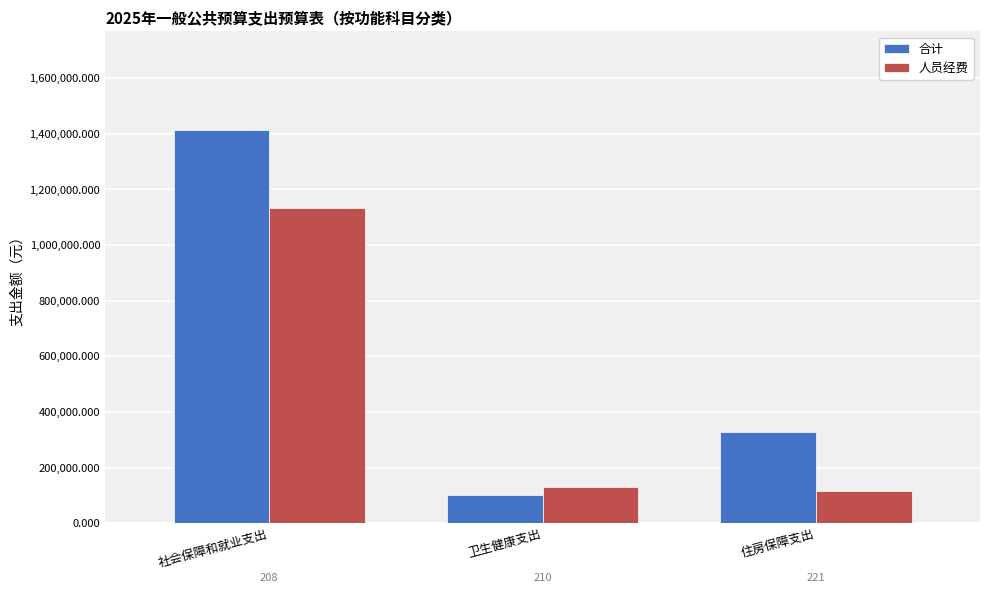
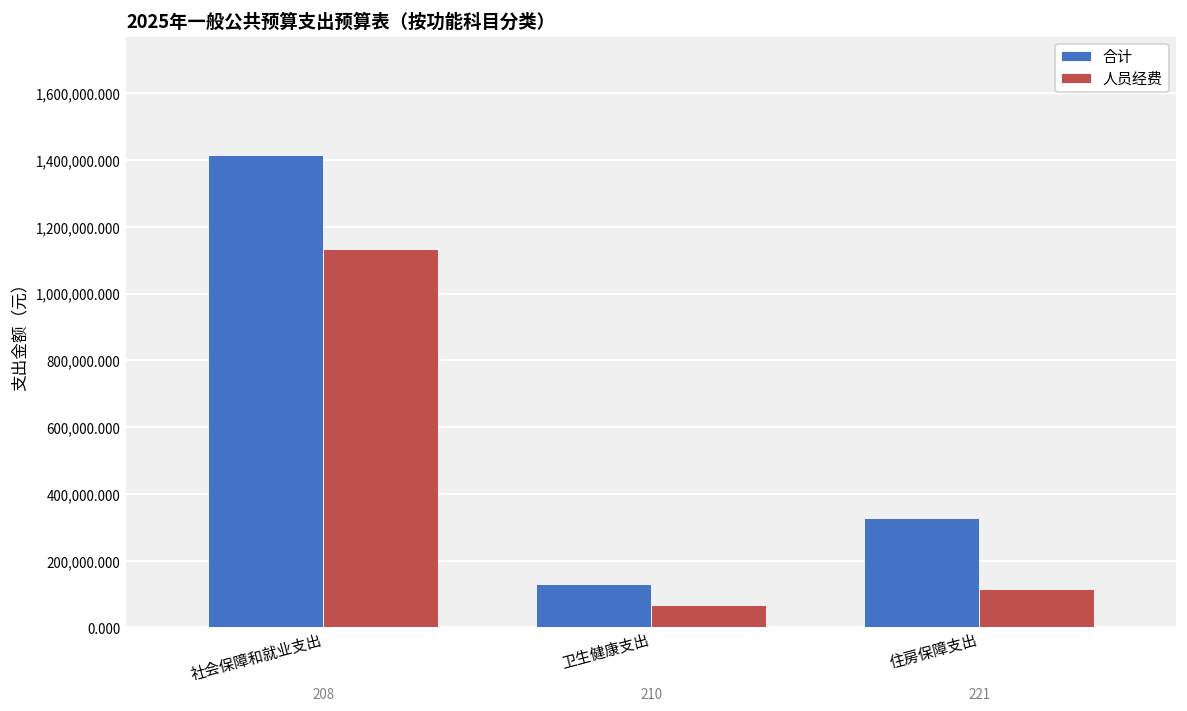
  {
    "合计": {
      "社会保障和就业支出": "1,410,000",
-     "卫生健康支出": "100,000",
+     "卫生健康支出": "130,000",
      "住房保障支出": "330,000"
    },
    "人员经费": {
      "社会保障和就业支出": "1,130,000",
-     "卫生健康支出": "130,000",
+     "卫生健康支出": "70,000",
      "住房保障支出": "120,000"
    }
  }
